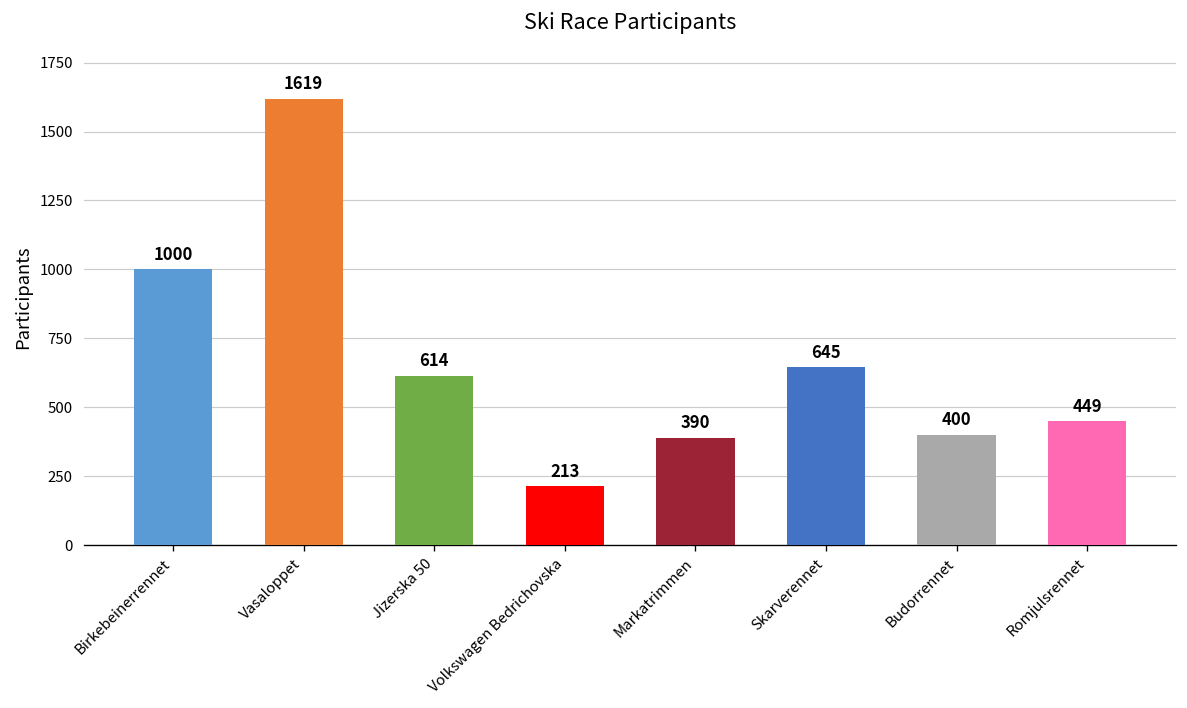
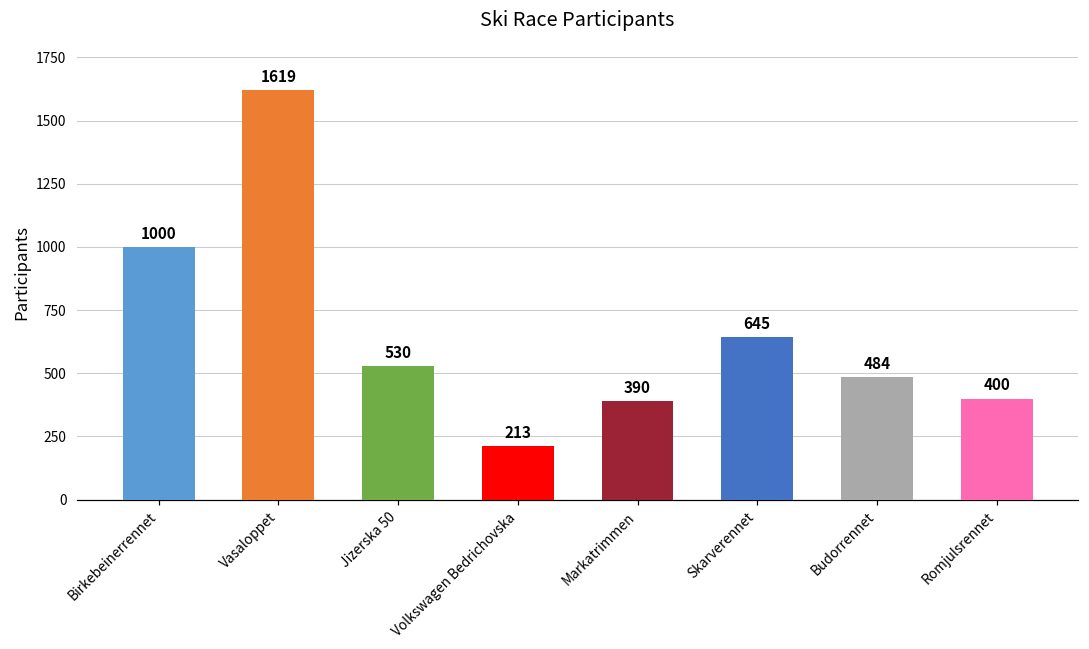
  {
    "Birkebeinerrennet": 1000,
    "Vasaloppet": 1619,
-   "Jizerska 50": 614,
+   "Jizerska 50": 530,
    "Volkswagen Bedrichovska": 213,
    "Markatrimmen": 390,
    "Skarverennet": 645,
-   "Budorrennet": 400,
-   "Romjulsrennet": 449
+   "Budorrennet": 484,
+   "Romjulsrennet": 400
  }
